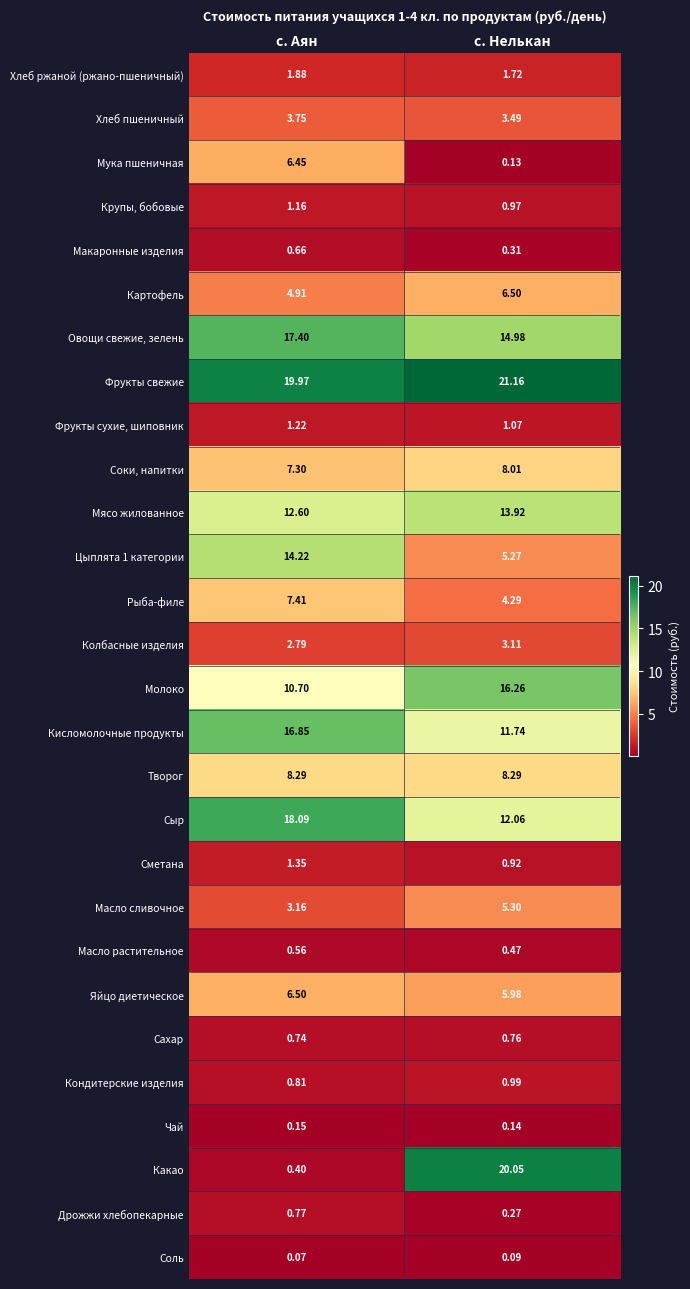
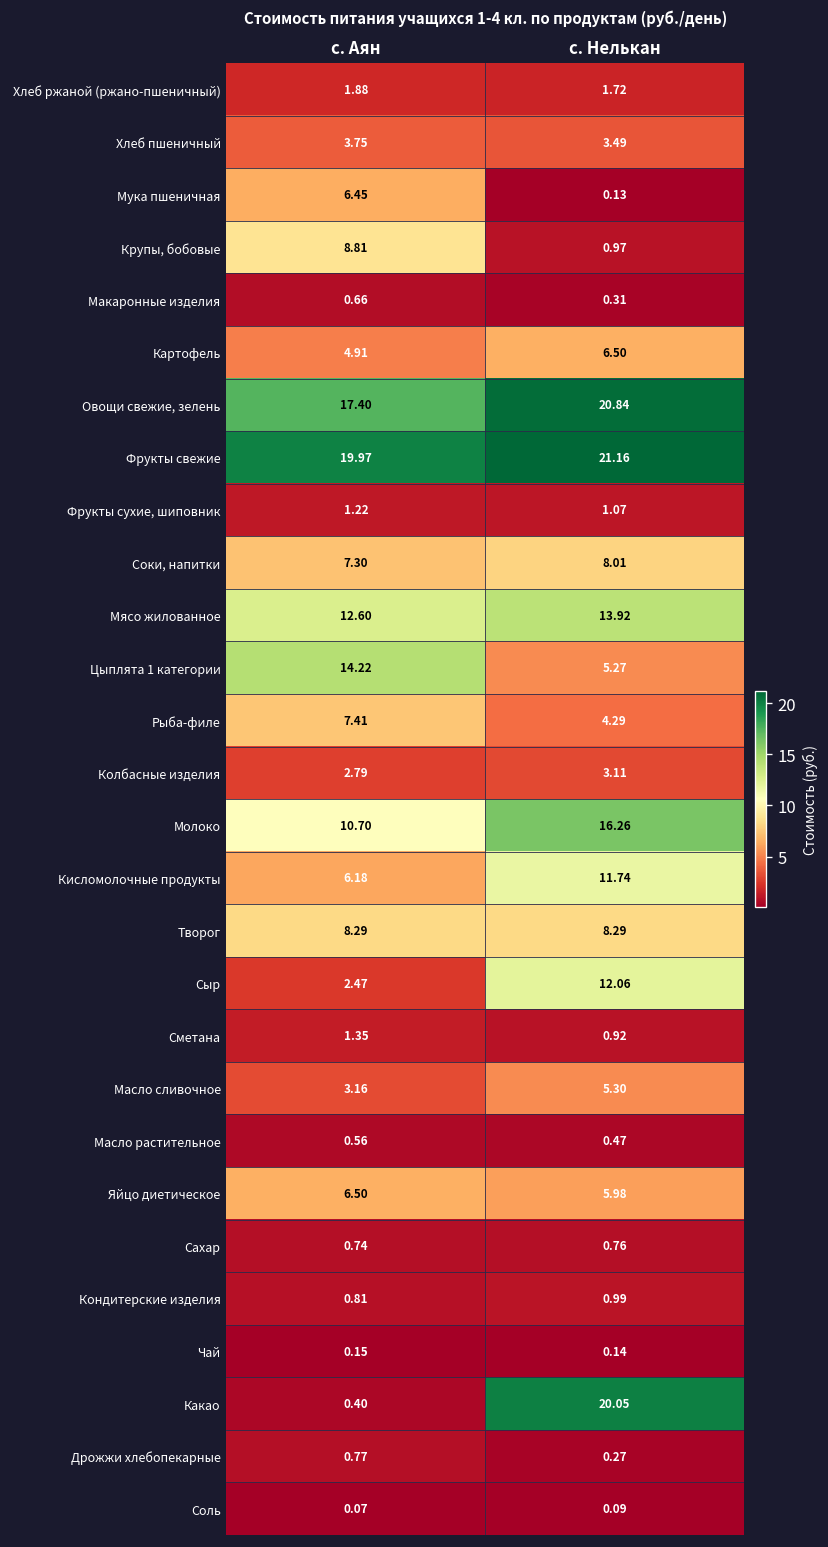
  {
    "Хлеб ржаной (ржано-пшеничный)": {
      "с. Аян": 1.88,
      "с. Нелькан": 1.72
    },
    "Хлеб пшеничный": {
      "с. Аян": 3.75,
      "с. Нелькан": 3.49
    },
    "Мука пшеничная": {
      "с. Аян": 6.45,
      "с. Нелькан": 0.13
    },
    "Крупы, бобовые": {
-     "с. Аян": 1.16,
+     "с. Аян": 8.81,
      "с. Нелькан": 0.97
    },
    "Макаронные изделия": {
      "с. Аян": 0.66,
      "с. Нелькан": 0.31
    },
    "Картофель": {
      "с. Аян": 4.91,
      "с. Нелькан": 6.50
    },
    "Овощи свежие, зелень": {
      "с. Аян": 17.40,
-     "с. Нелькан": 14.98
+     "с. Нелькан": 20.84
    },
    "Фрукты свежие": {
      "с. Аян": 19.97,
      "с. Нелькан": 21.16
    },
    "Фрукты сухие, шиповник": {
      "с. Аян": 1.22,
      "с. Нелькан": 1.07
    },
    "Соки, напитки": {
      "с. Аян": 7.30,
      "с. Нелькан": 8.01
    },
    "Мясо жилованное": {
      "с. Аян": 12.60,
      "с. Нелькан": 13.92
    },
    "Цыплята 1 категории": {
      "с. Аян": 14.22,
      "с. Нелькан": 5.27
    },
    "Рыба-филе": {
      "с. Аян": 7.41,
      "с. Нелькан": 4.29
    },
    "Колбасные изделия": {
      "с. Аян": 2.79,
      "с. Нелькан": 3.11
    },
    "Молоко": {
      "с. Аян": 10.70,
      "с. Нелькан": 16.26
    },
    "Кисломолочные продукты": {
-     "с. Аян": 16.85,
+     "с. Аян": 6.18,
      "с. Нелькан": 11.74
    },
    "Творог": {
      "с. Аян": 8.29,
      "с. Нелькан": 8.29
    },
    "Сыр": {
-     "с. Аян": 18.09,
+     "с. Аян": 2.47,
      "с. Нелькан": 12.06
    },
    "Сметана": {
      "с. Аян": 1.35,
      "с. Нелькан": 0.92
    },
    "Масло сливочное": {
      "с. Аян": 3.16,
      "с. Нелькан": 5.30
    },
    "Масло растительное": {
      "с. Аян": 0.56,
      "с. Нелькан": 0.47
    },
    "Яйцо диетическое": {
      "с. Аян": 6.50,
      "с. Нелькан": 5.98
    },
    "Сахар": {
      "с. Аян": 0.74,
      "с. Нелькан": 0.76
    },
    "Кондитерские изделия": {
      "с. Аян": 0.81,
      "с. Нелькан": 0.99
    },
    "Чай": {
      "с. Аян": 0.15,
      "с. Нелькан": 0.14
    },
    "Какао": {
      "с. Аян": 0.40,
      "с. Нелькан": 20.05
    },
    "Дрожжи хлебопекарные": {
      "с. Аян": 0.77,
      "с. Нелькан": 0.27
    },
    "Соль": {
      "с. Аян": 0.07,
      "с. Нелькан": 0.09
    }
  }
